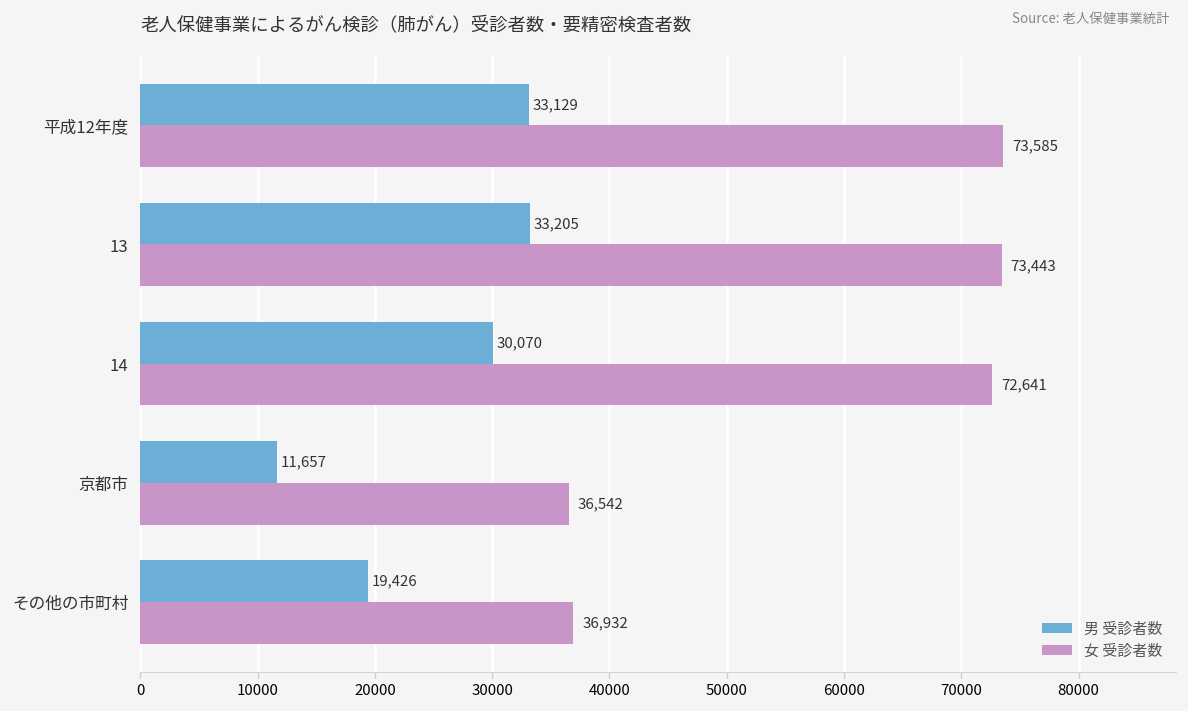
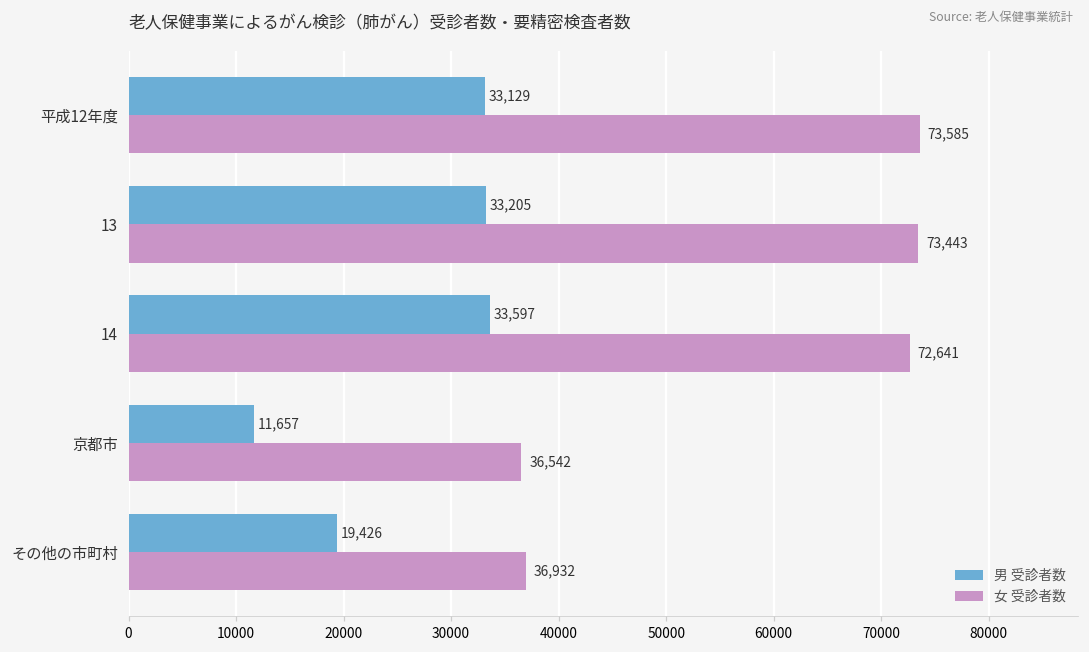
  {
    "男 受診者数": {
      "平成12年度": "33,129",
      "13": "33,205",
-     "14": "30,070",
+     "14": "33,597",
      "京都市": "11,657",
      "その他の市町村": "19,426"
    },
    "女 受診者数": {
      "平成12年度": "73,585",
      "13": "73,443",
      "14": "72,641",
      "京都市": "36,542",
      "その他の市町村": "36,932"
    }
  }
